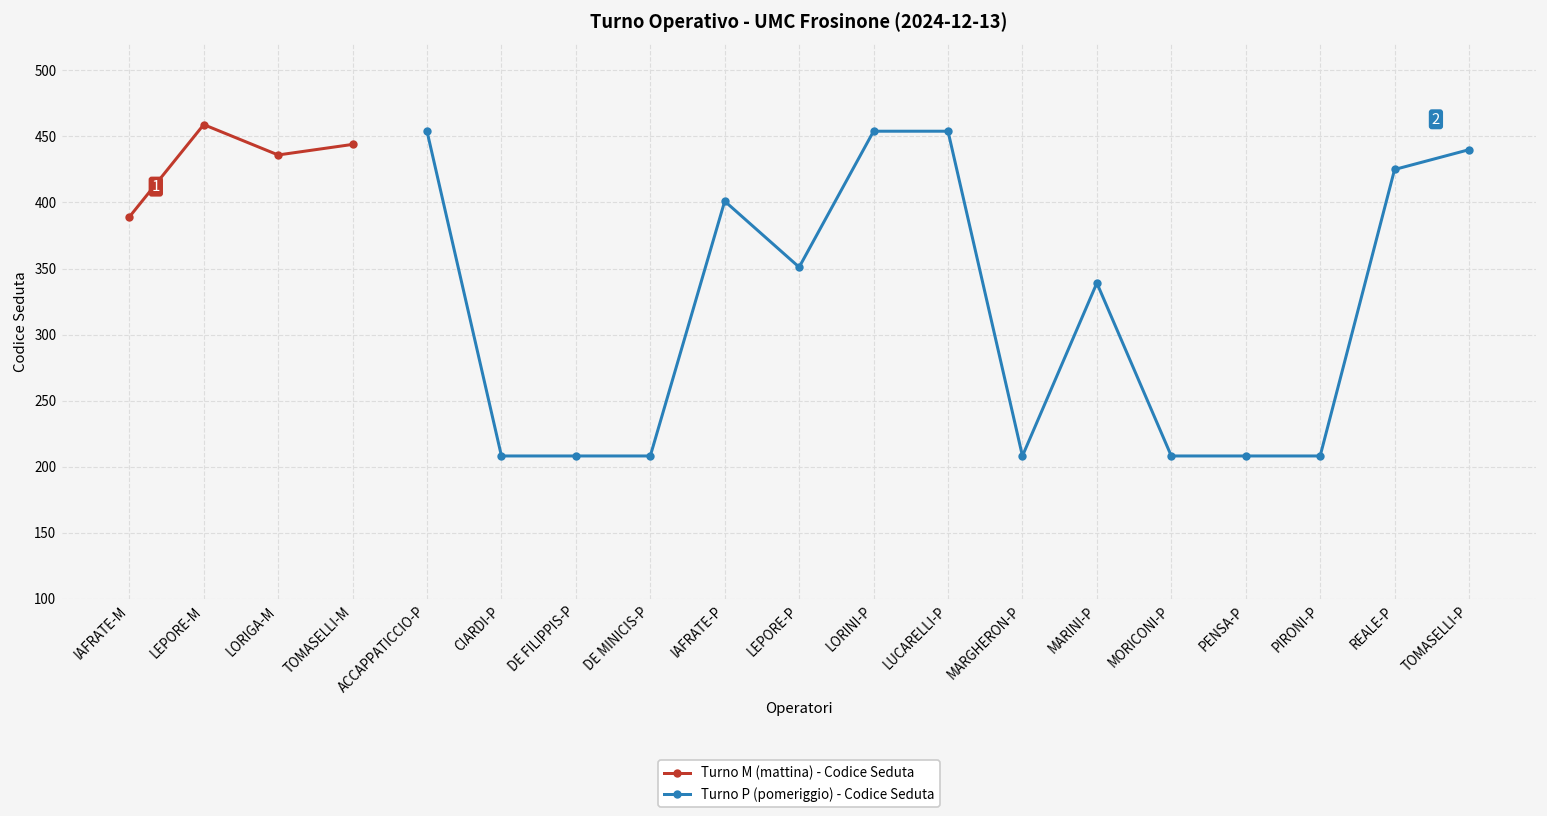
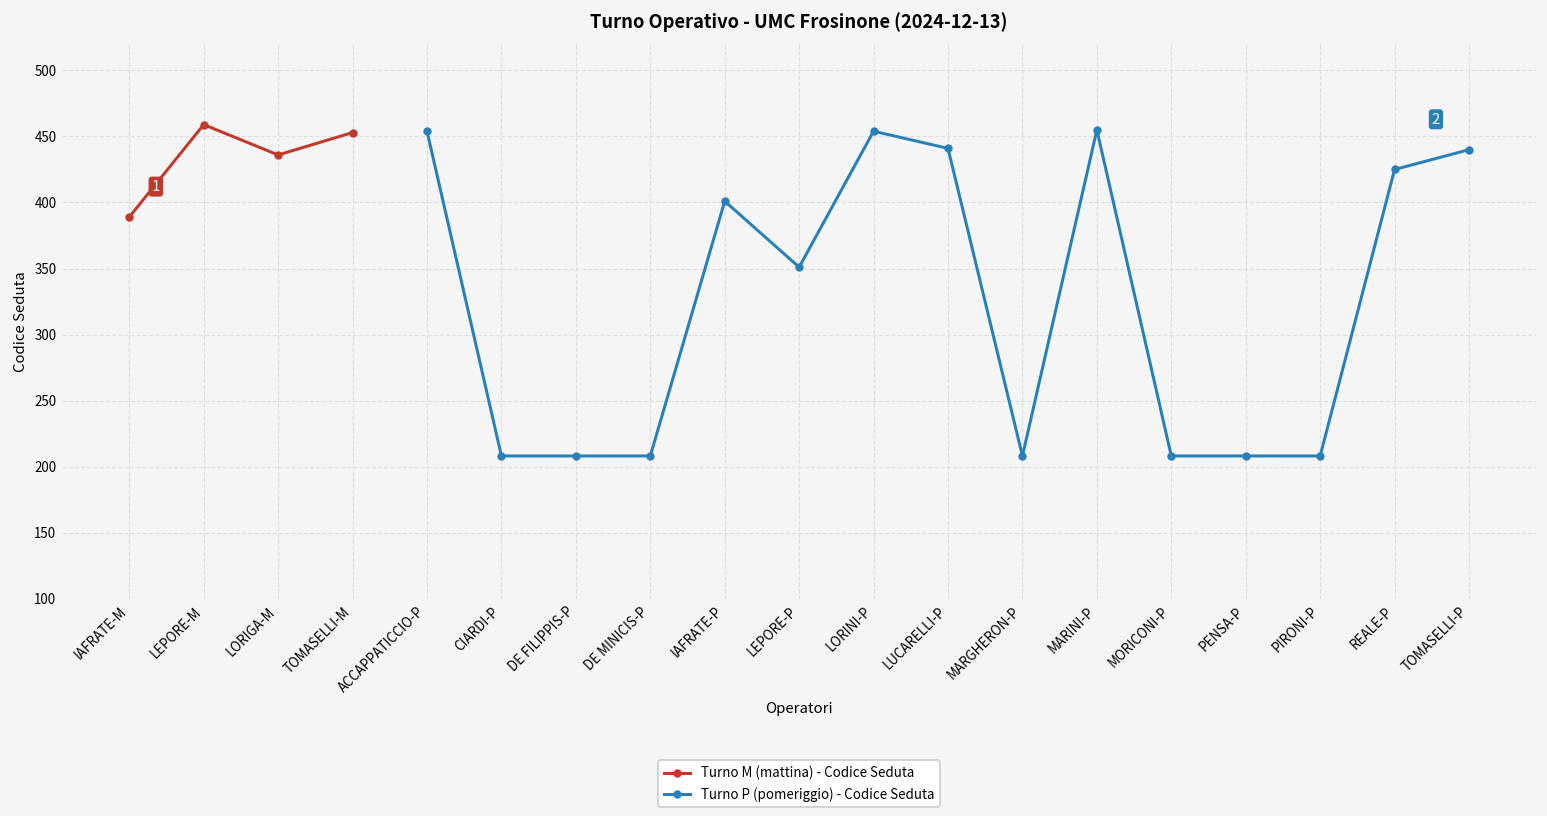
  {
    "Turno M (mattina) - Codice Seduta": {
      "IAFRATE-M": 389,
      "LEPORE-M": 459,
      "LORIGA-M": 436,
-     "TOMASELLI-M": 444
+     "TOMASELLI-M": 453
    },
    "Turno P (pomeriggio) - Codice Seduta": {
      "ACCAPPATICCIO-P": 454,
      "CIARDI-P": 208,
      "DE FILIPPIS-P": 208,
      "DE MINICIS-P": 208,
      "IAFRATE-P": 401,
      "LEPORE-P": 351,
      "LORINI-P": 454,
-     "LUCARELLI-P": 454,
+     "LUCARELLI-P": 441,
      "MARGHERON-P": 208,
-     "MARINI-P": 339,
+     "MARINI-P": 455,
      "MORICONI-P": 208,
      "PENSA-P": 208,
      "PIRONI-P": 208,
      "REALE-P": 425,
      "TOMASELLI-P": 440
    }
  }
